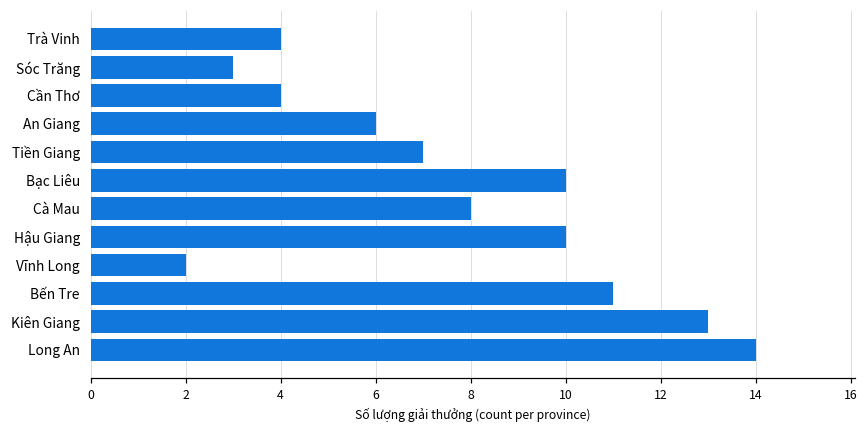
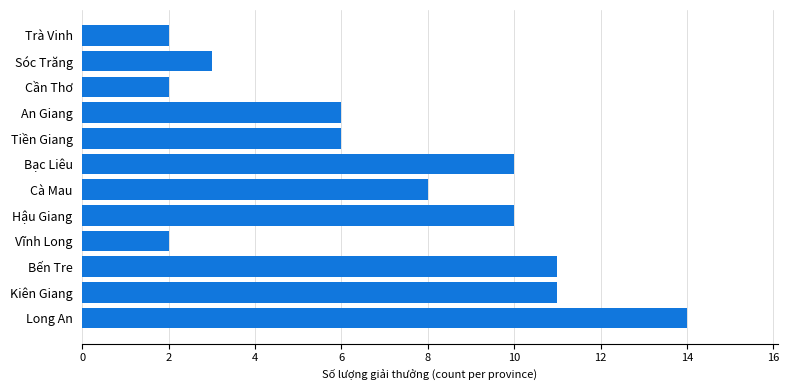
  {
-   "Trà Vinh": 4,
+   "Trà Vinh": 2,
    "Sóc Trăng": 3,
-   "Cần Thơ": 4,
+   "Cần Thơ": 2,
    "An Giang": 6,
-   "Tiền Giang": 7,
+   "Tiền Giang": 6,
    "Bạc Liêu": 10,
    "Cà Mau": 8,
    "Hậu Giang": 10,
    "Vĩnh Long": 2,
    "Bến Tre": 11,
-   "Kiên Giang": 13,
+   "Kiên Giang": 11,
    "Long An": 14
  }
